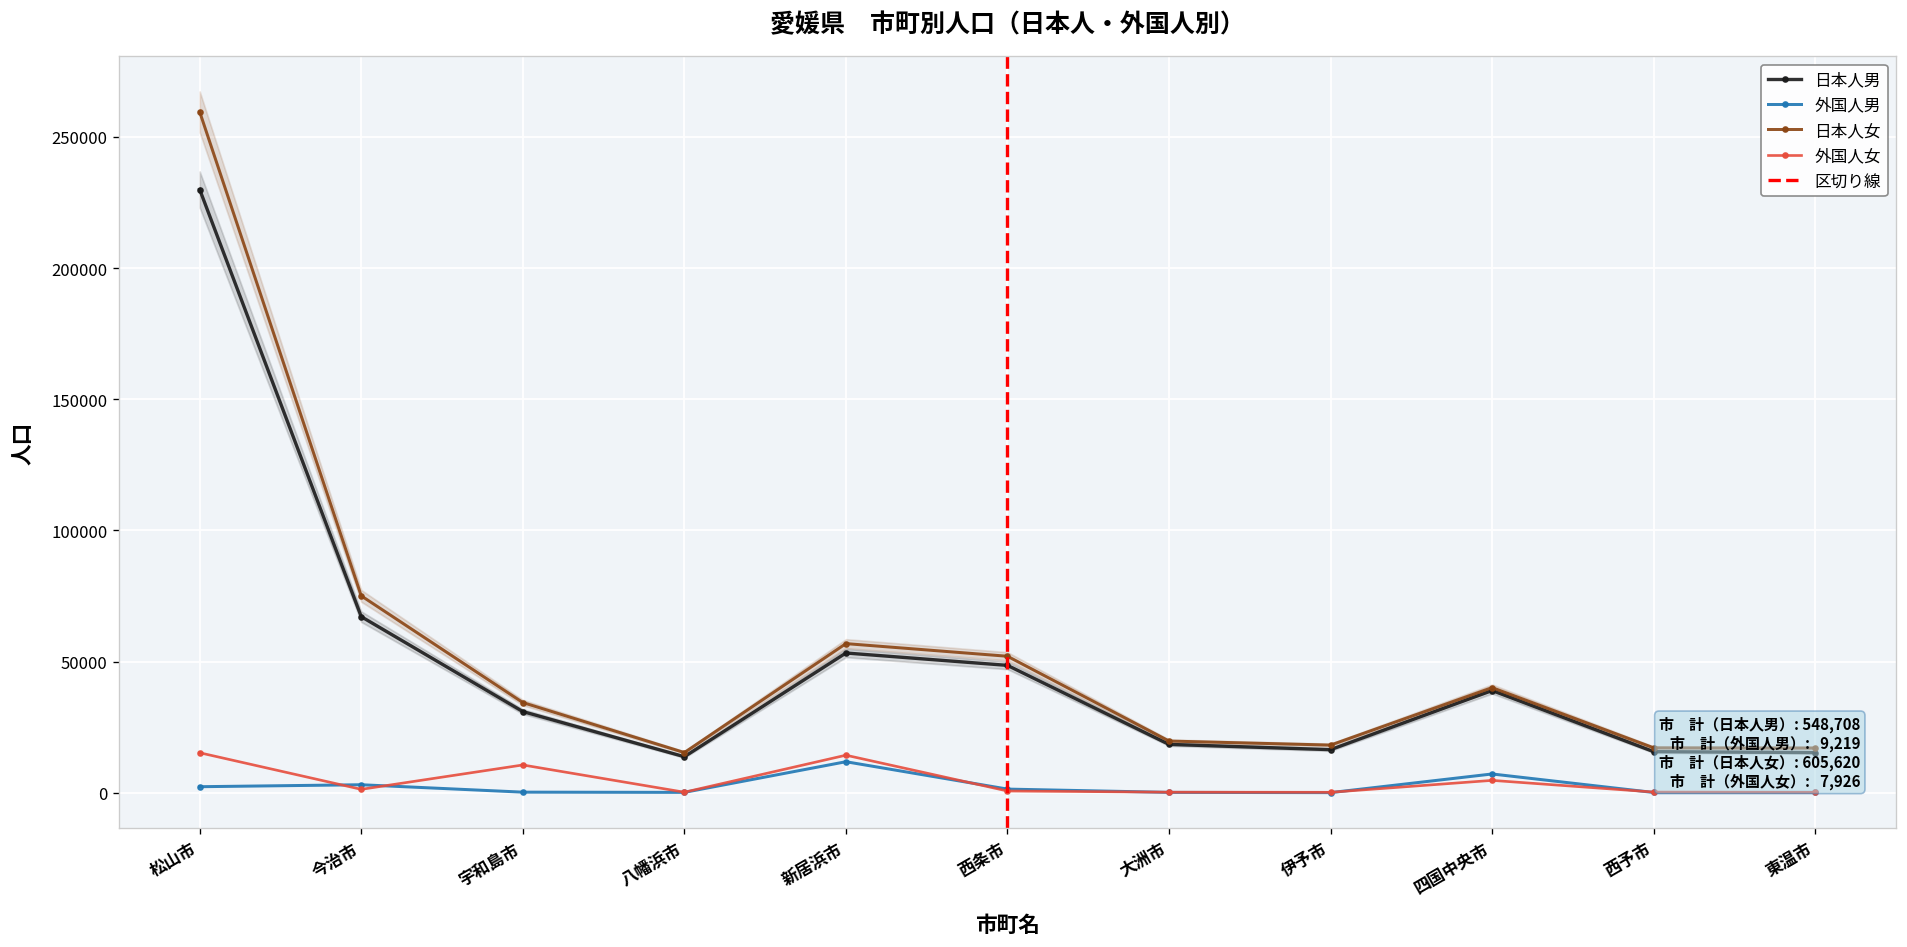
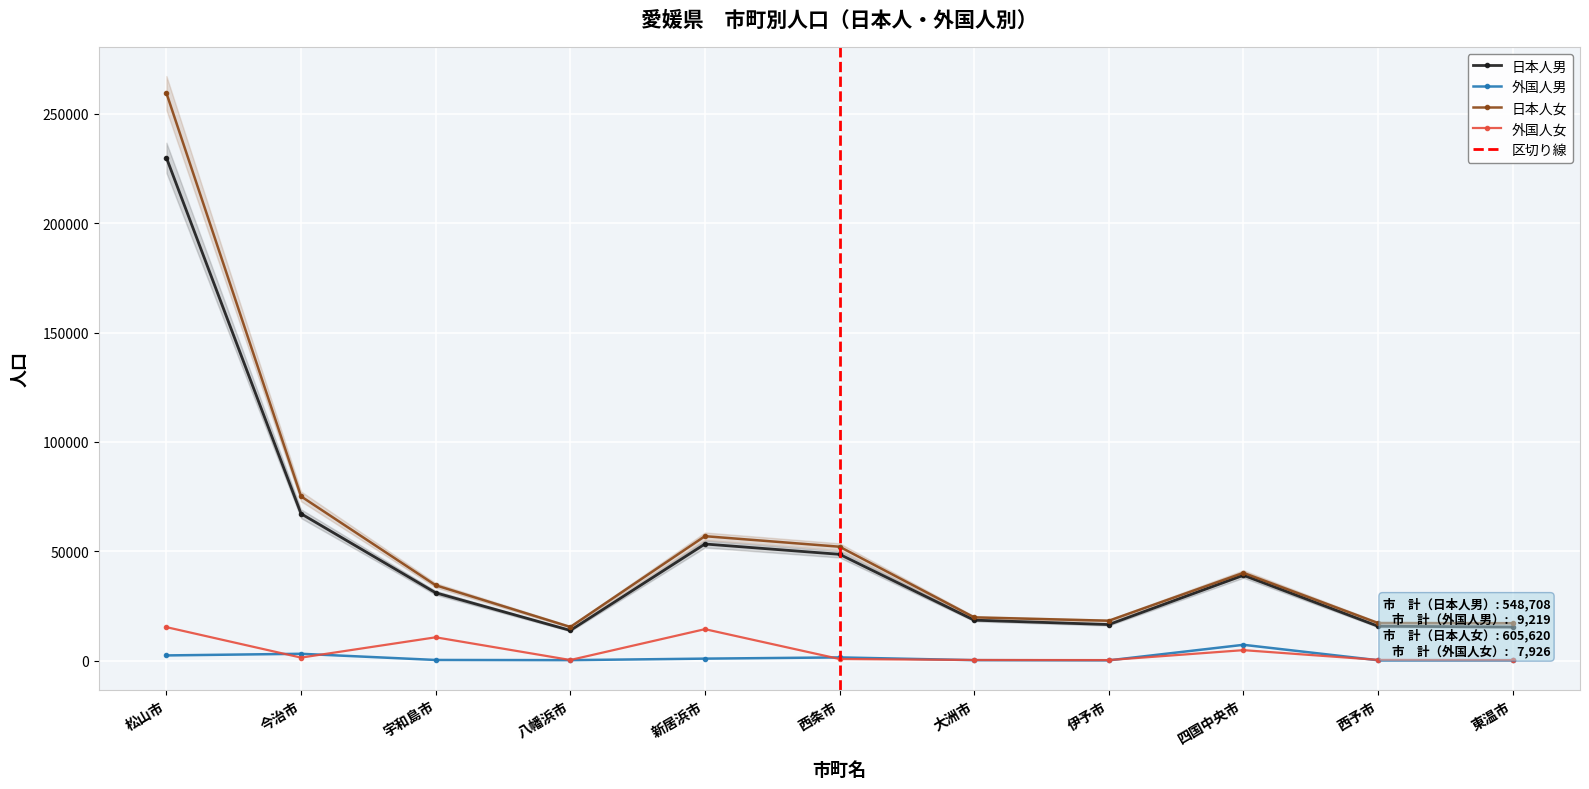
  {
    "外国人男": {
      "松山市": 2000,
      "今治市": 3000,
      "宇和島市": 0,
-     "新居浜市": 12000,
+     "新居浜市": 1000,
      "四国中央市": 7000
    },
    "外国人女": {
      "松山市": 15000,
      "今治市": 1000,
      "宇和島市": 11000,
      "新居浜市": 14000,
      "四国中央市": 5000
    }
  }
